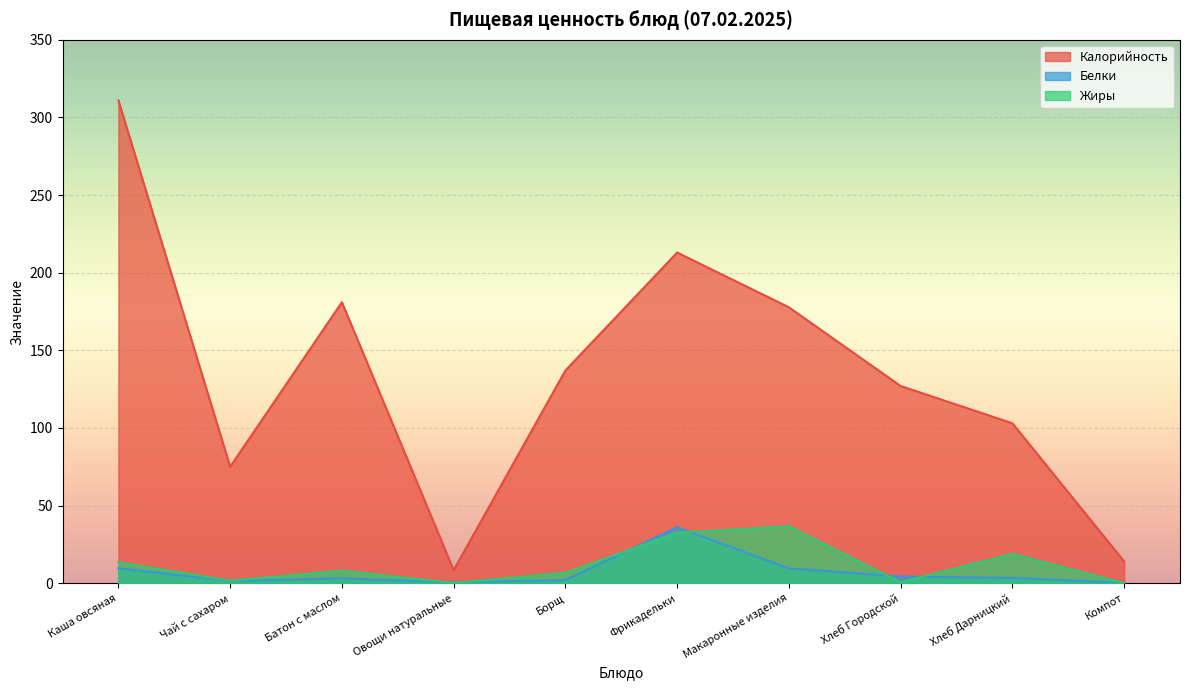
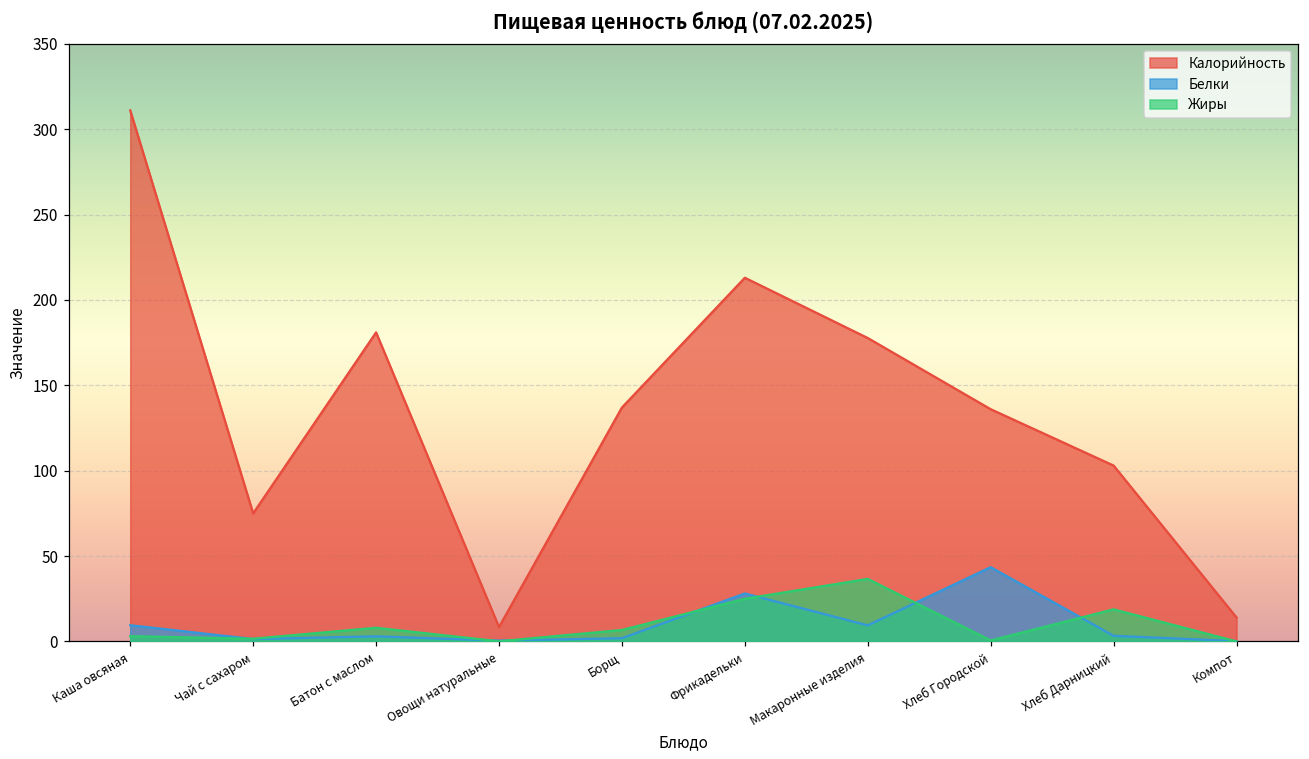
  {
    "Калорийность": {
      "Каша овсяная": 311,
      "Чай с сахаром": 75,
      "Батон с маслом": 181,
      "Овощи натуральные": 8,
      "Борщ": 137,
      "Фрикадельки": 213,
      "Макаронные изделия": 178,
-     "Хлеб Городской": 127,
+     "Хлеб Городской": 136,
      "Хлеб Дарницкий": 103,
      "Компот": 14
    },
    "Белки": {
      "Каша овсяная": 10,
      "Батон с маслом": 3,
      "Борщ": 2,
-     "Фрикадельки": 36,
+     "Фрикадельки": 28,
      "Макаронные изделия": 9,
-     "Хлеб Городской": 4,
+     "Хлеб Городской": 44,
      "Хлеб Дарницкий": 3
    },
    "Жиры": {
-     "Каша овсяная": 13,
+     "Каша овсяная": 3,
      "Батон с маслом": 8,
      "Борщ": 7,
-     "Фрикадельки": 33,
+     "Фрикадельки": 25,
      "Макаронные изделия": 37,
      "Хлеб Городской": 1,
      "Хлеб Дарницкий": 19
    }
  }
